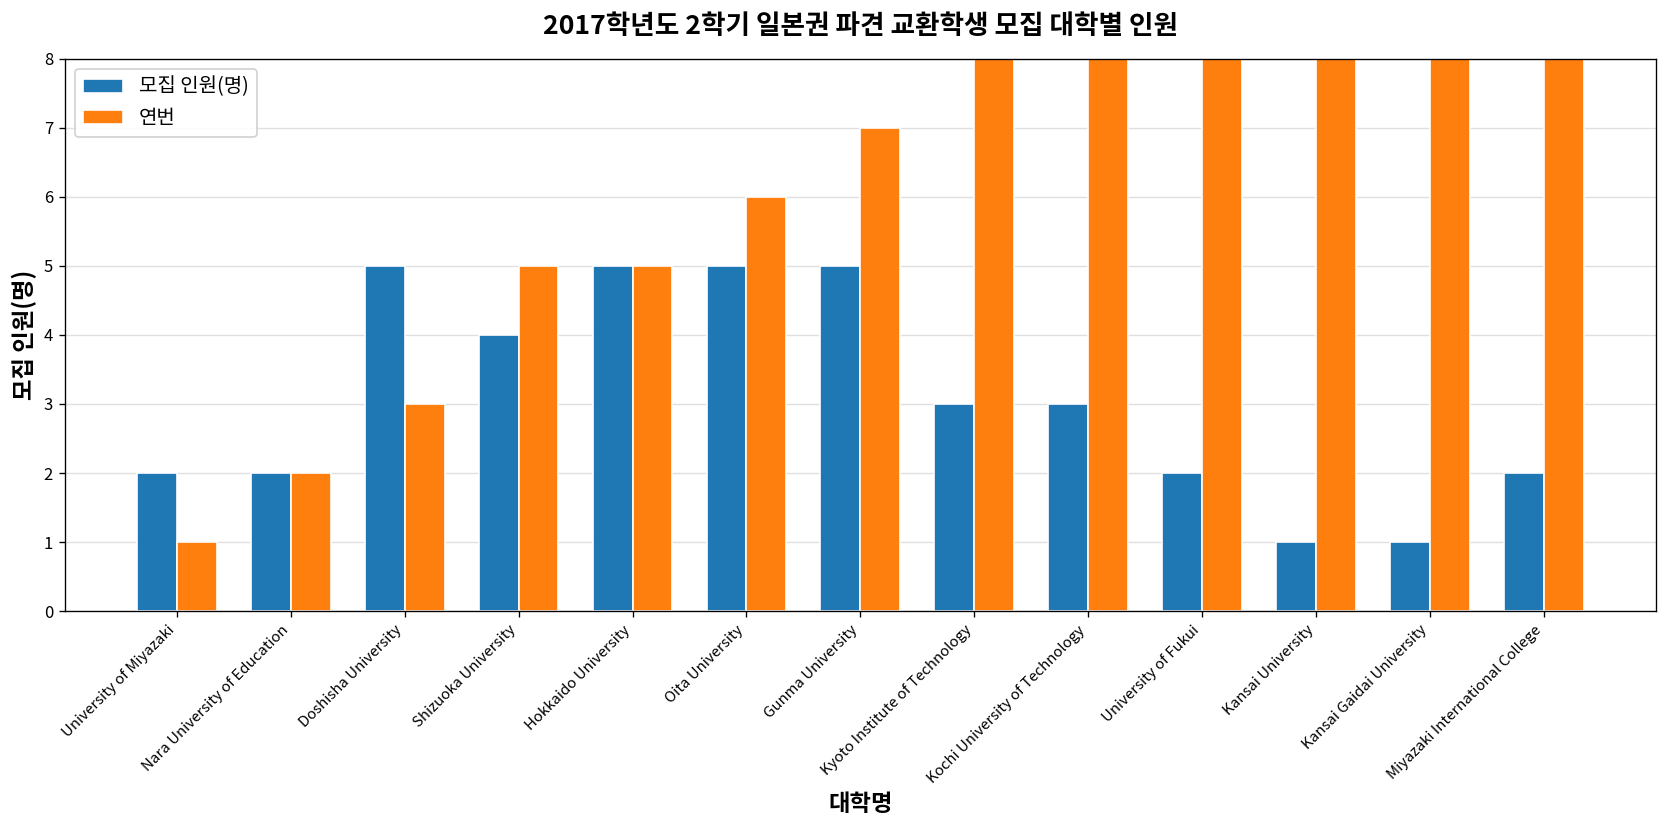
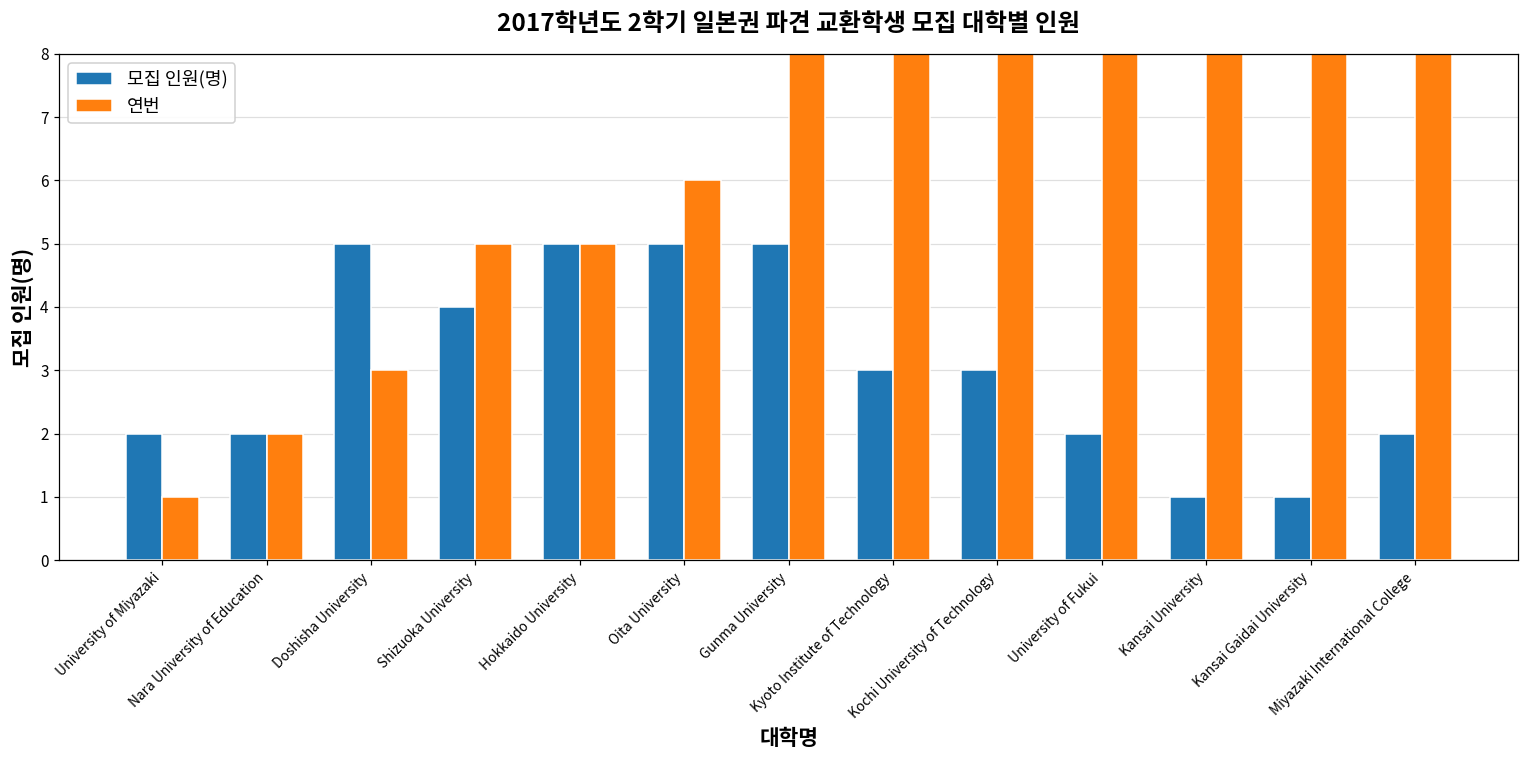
  {
    "모집 인원(명)": {
      "University of Miyazaki": 2,
      "Nara University of Education": 2,
      "Doshisha University": 5,
      "Shizuoka University": 4,
      "Hokkaido University": 5,
      "Oita University": 5,
      "Gunma University": 5,
      "Kyoto Institute of Technology": 3,
      "Kochi University of Technology": 3,
      "University of Fukui": 2,
      "Kansai University": 1,
      "Kansai Gaidai University": 1,
      "Miyazaki International College": 2
    },
    "연번": {
      "University of Miyazaki": 1,
      "Nara University of Education": 2,
      "Doshisha University": 3,
      "Shizuoka University": 5,
      "Hokkaido University": 5,
      "Oita University": 6,
-     "Gunma University": 7,
+     "Gunma University": 8,
      "Kyoto Institute of Technology": 8
    }
  }
